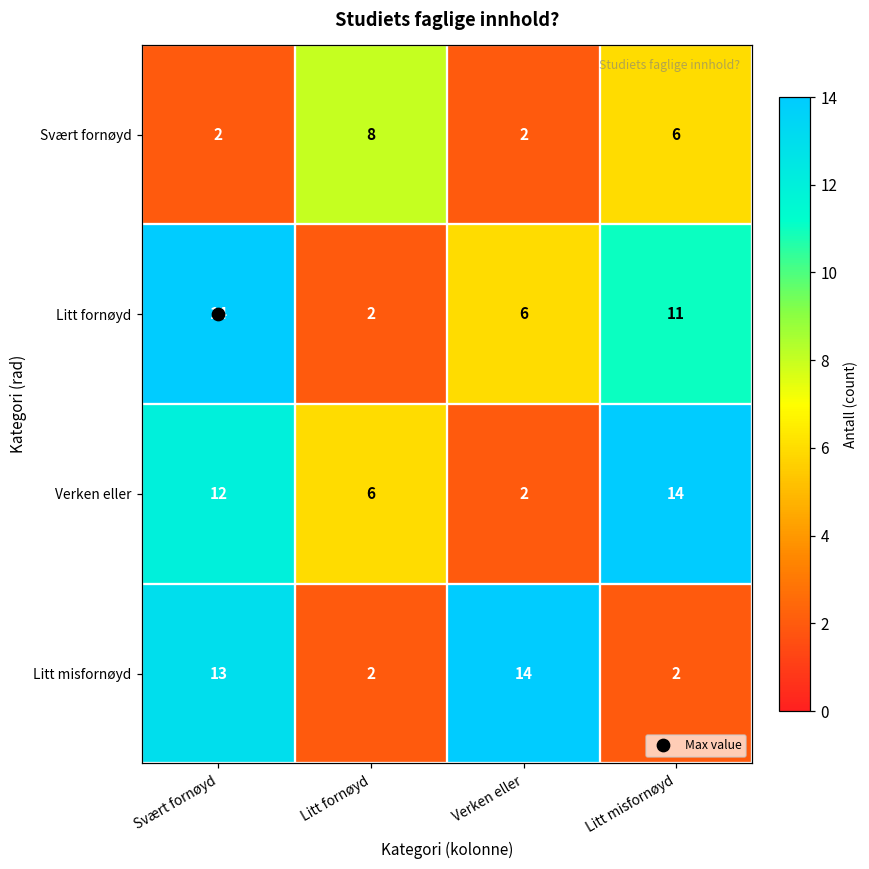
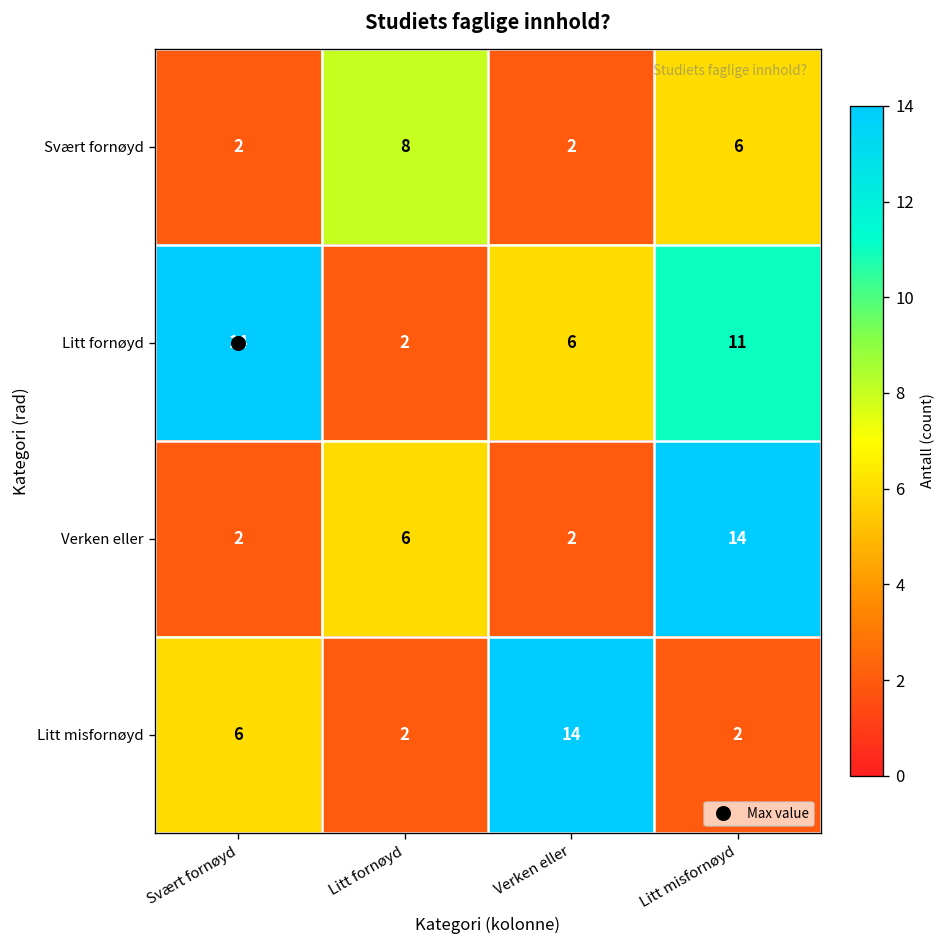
  {
    "Svært fornøyd": {
      "Svært fornøyd": 2,
      "Litt fornøyd": 8,
      "Verken eller": 2
    },
    "Litt fornøyd": {
      "Litt fornøyd": 2,
      "Verken eller": 6,
      "Litt misfornøyd": 11
    },
    "Verken eller": {
-     "Svært fornøyd": 12,
+     "Svært fornøyd": 2,
      "Litt fornøyd": 6,
      "Verken eller": 2,
      "Litt misfornøyd": 14
    },
    "Litt misfornøyd": {
-     "Svært fornøyd": 13,
+     "Svært fornøyd": 6,
      "Litt fornøyd": 2,
      "Verken eller": 14,
      "Litt misfornøyd": 2
    }
  }
